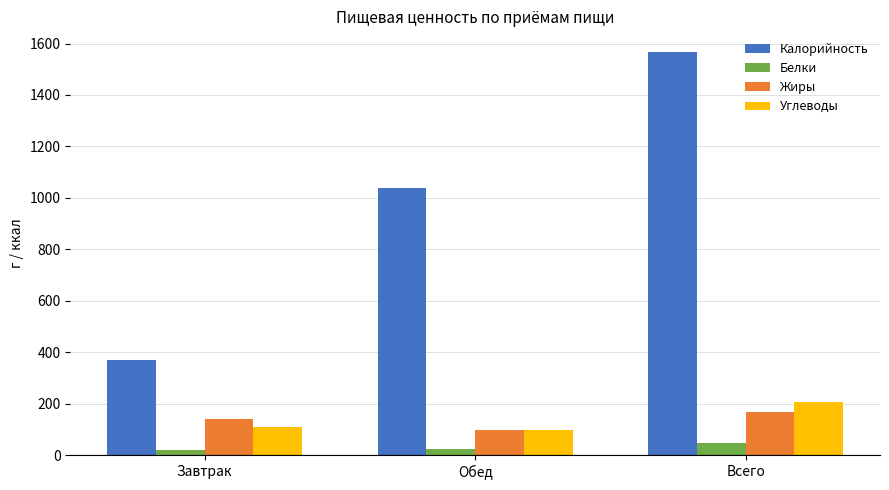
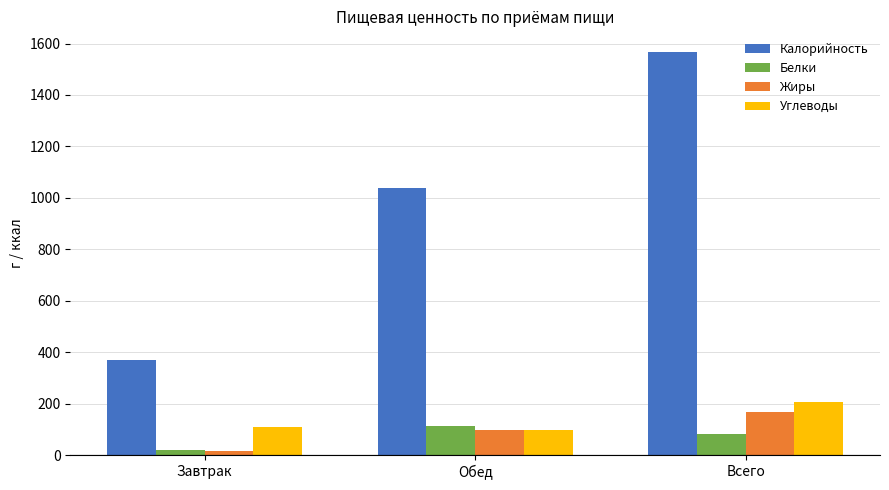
  {
    "Калорийность": {
      "Завтрак": 370,
      "Обед": 1040,
      "Всего": 1570
    },
    "Белки": {
      "Завтрак": 20,
-     "Обед": 20,
-     "Всего": 50
+     "Обед": 110,
+     "Всего": 80
    },
    "Жиры": {
-     "Завтрак": 140,
+     "Завтрак": 20,
      "Обед": 100,
      "Всего": 170
    },
    "Углеводы": {
      "Завтрак": 110,
      "Обед": 100,
      "Всего": 210
    }
  }
